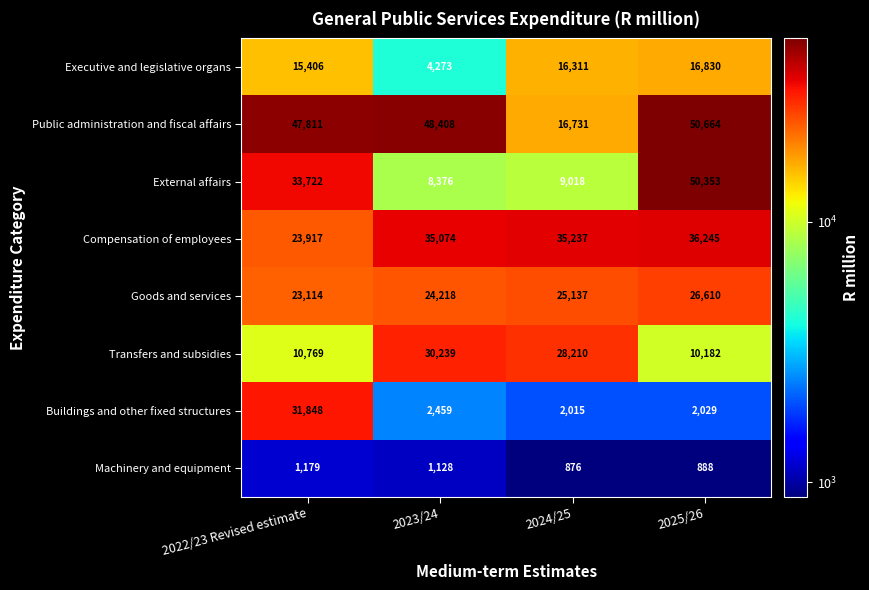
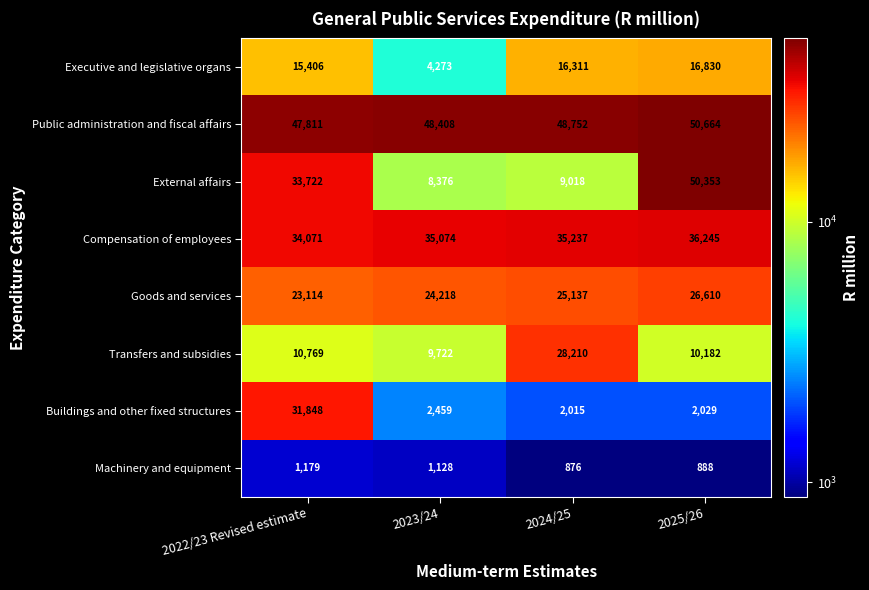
  {
    "Executive and legislative organs": {
      "2022/23 Revised estimate": "15,406",
      "2023/24": "4,273",
      "2024/25": "16,311",
      "2025/26": "16,830"
    },
    "Public administration and fiscal affairs": {
      "2022/23 Revised estimate": "47,811",
      "2023/24": "48,408",
-     "2024/25": "16,731",
+     "2024/25": "48,752",
      "2025/26": "50,664"
    },
    "External affairs": {
      "2022/23 Revised estimate": "33,722",
      "2023/24": "8,376",
      "2024/25": "9,018",
      "2025/26": "50,353"
    },
    "Compensation of employees": {
-     "2022/23 Revised estimate": "23,917",
+     "2022/23 Revised estimate": "34,071",
      "2023/24": "35,074",
      "2024/25": "35,237",
      "2025/26": "36,245"
    },
    "Goods and services": {
      "2022/23 Revised estimate": "23,114",
      "2023/24": "24,218",
      "2024/25": "25,137",
      "2025/26": "26,610"
    },
    "Transfers and subsidies": {
      "2022/23 Revised estimate": "10,769",
-     "2023/24": "30,239",
+     "2023/24": "9,722",
      "2024/25": "28,210",
      "2025/26": "10,182"
    },
    "Buildings and other fixed structures": {
      "2022/23 Revised estimate": "31,848",
      "2023/24": "2,459",
      "2024/25": "2,015",
      "2025/26": "2,029"
    },
    "Machinery and equipment": {
      "2022/23 Revised estimate": "1,179",
      "2023/24": "1,128",
      "2024/25": "876",
      "2025/26": "888"
    }
  }
